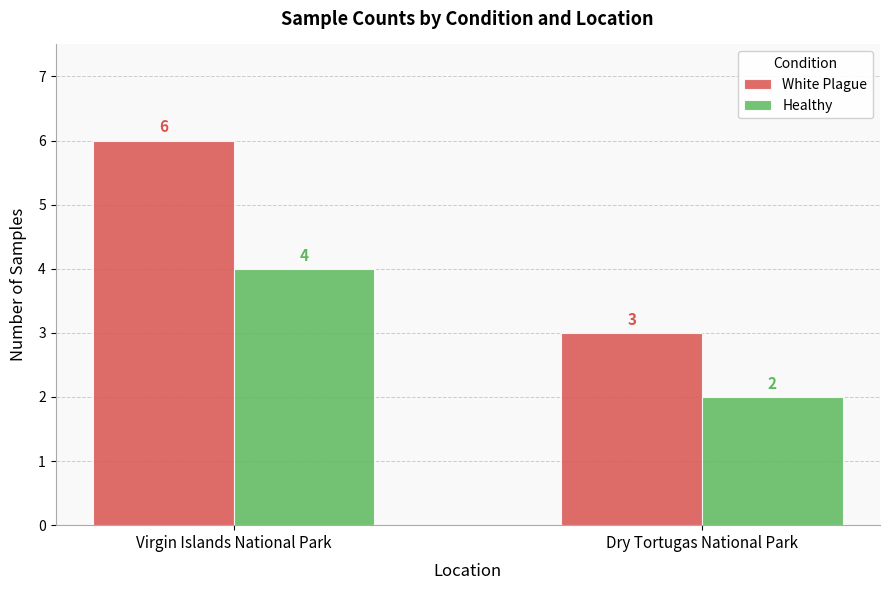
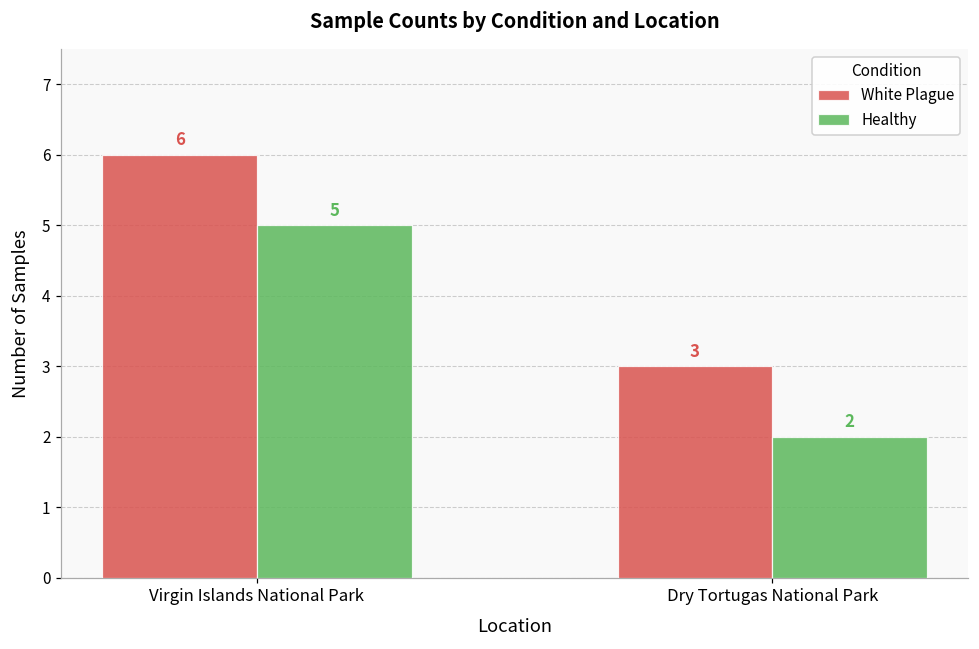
  {
    "White Plague": {
      "Virgin Islands National Park": 6,
      "Dry Tortugas National Park": 3
    },
    "Healthy": {
-     "Virgin Islands National Park": 4,
+     "Virgin Islands National Park": 5,
      "Dry Tortugas National Park": 2
    }
  }
